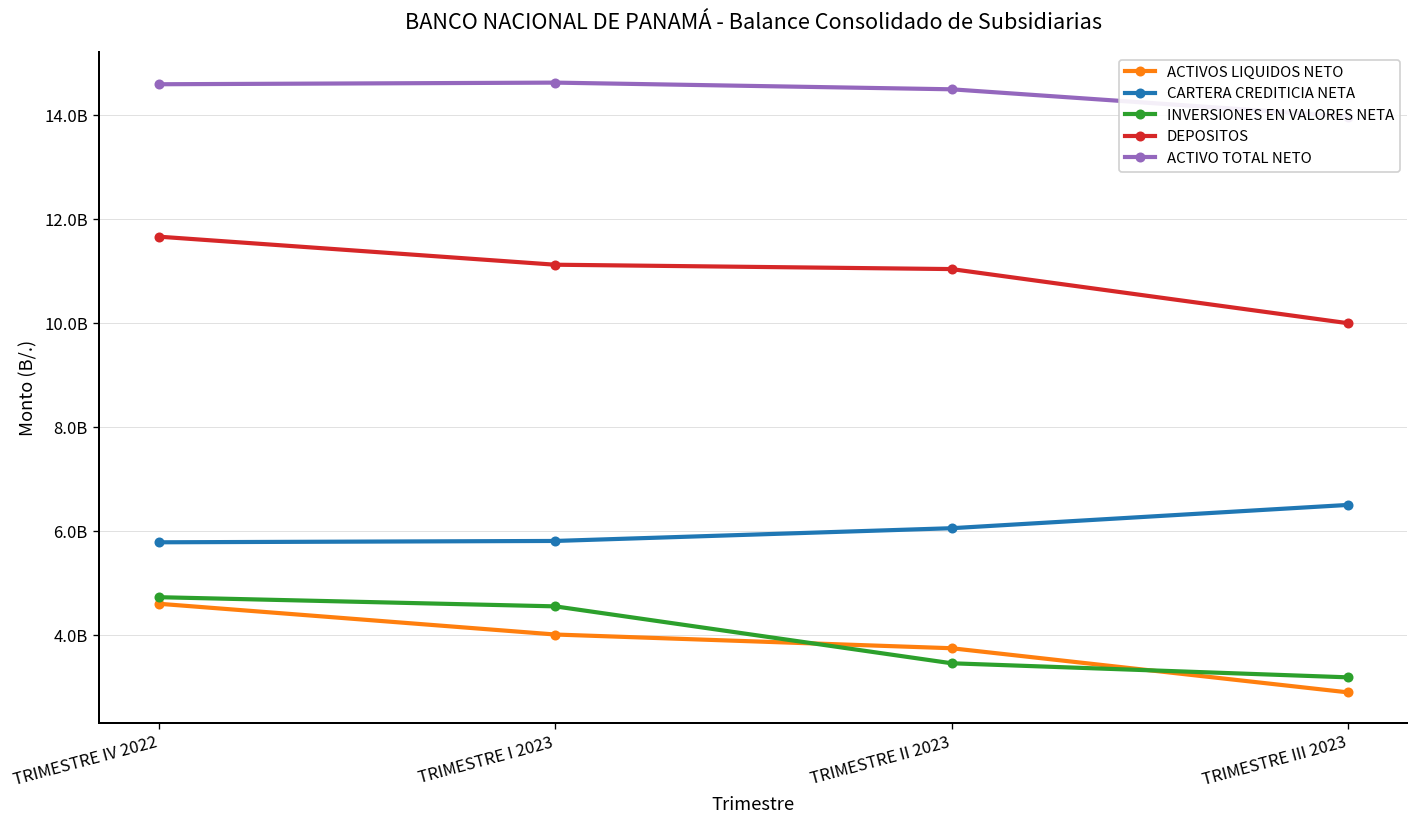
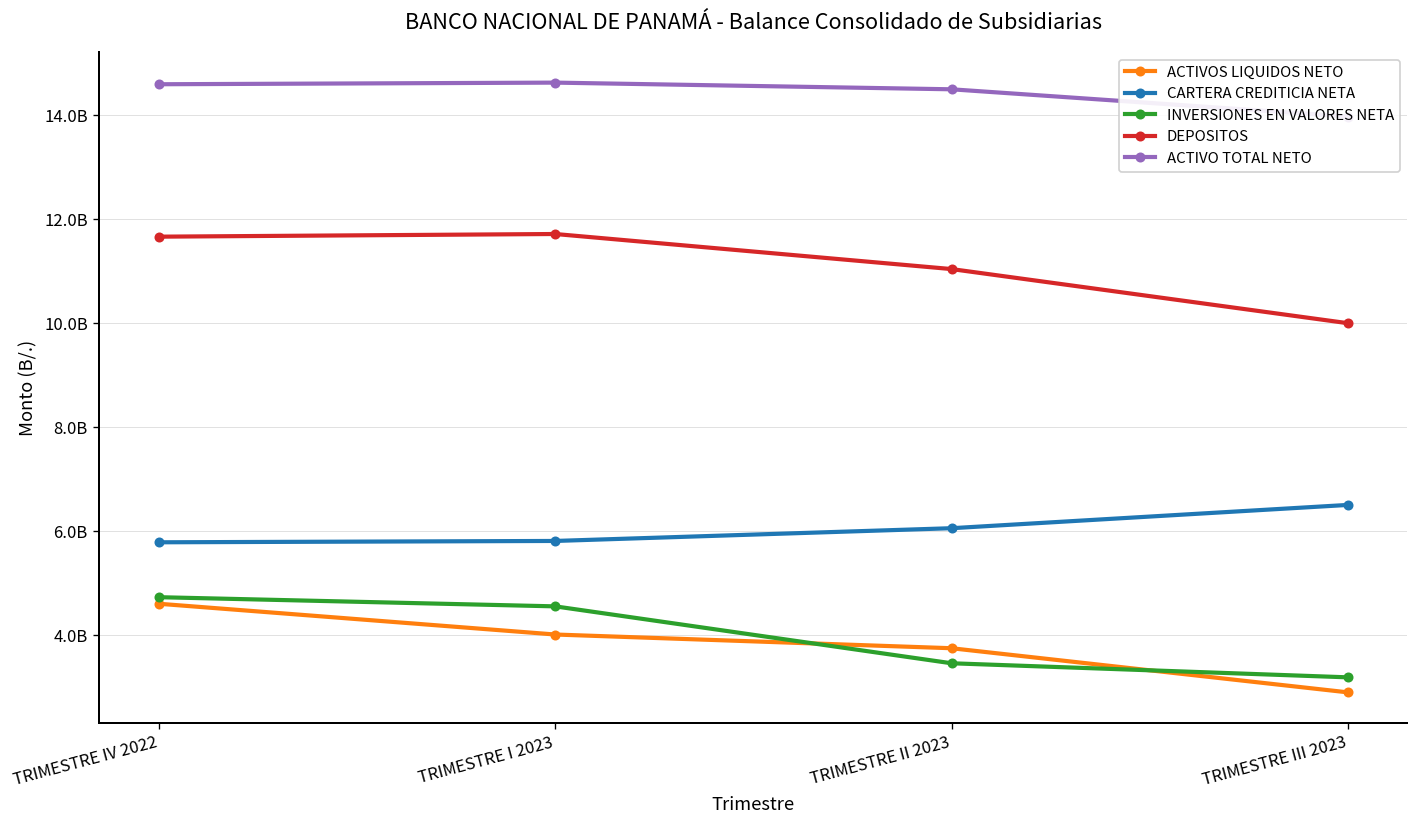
  {
    "ACTIVOS LIQUIDOS NETO": {
      "TRIMESTRE IV 2022": 4600000000,
      "TRIMESTRE I 2023": 4000000000,
      "TRIMESTRE II 2023": 3700000000,
      "TRIMESTRE III 2023": 2900000000
    },
    "CARTERA CREDITICIA NETA": {
      "TRIMESTRE IV 2022": 5800000000,
      "TRIMESTRE I 2023": 5800000000,
      "TRIMESTRE II 2023": 6100000000,
      "TRIMESTRE III 2023": 6500000000
    },
    "INVERSIONES EN VALORES NETA": {
      "TRIMESTRE IV 2022": 4700000000,
      "TRIMESTRE I 2023": 4600000000,
      "TRIMESTRE II 2023": 3500000000,
      "TRIMESTRE III 2023": 3200000000
    },
    "DEPOSITOS": {
      "TRIMESTRE IV 2022": 11700000000,
-     "TRIMESTRE I 2023": 11100000000,
+     "TRIMESTRE I 2023": 11700000000,
      "TRIMESTRE II 2023": 11000000000,
      "TRIMESTRE III 2023": 10000000000
    },
    "ACTIVO TOTAL NETO": {
      "TRIMESTRE IV 2022": 14600000000,
      "TRIMESTRE I 2023": 14600000000,
      "TRIMESTRE II 2023": 14500000000
    }
  }
